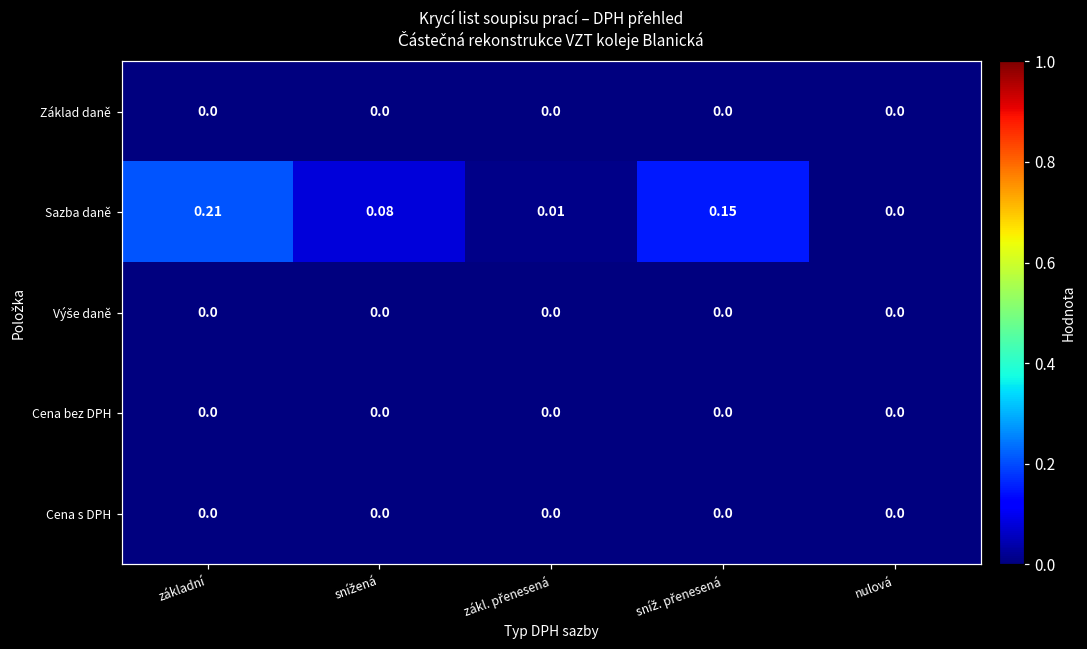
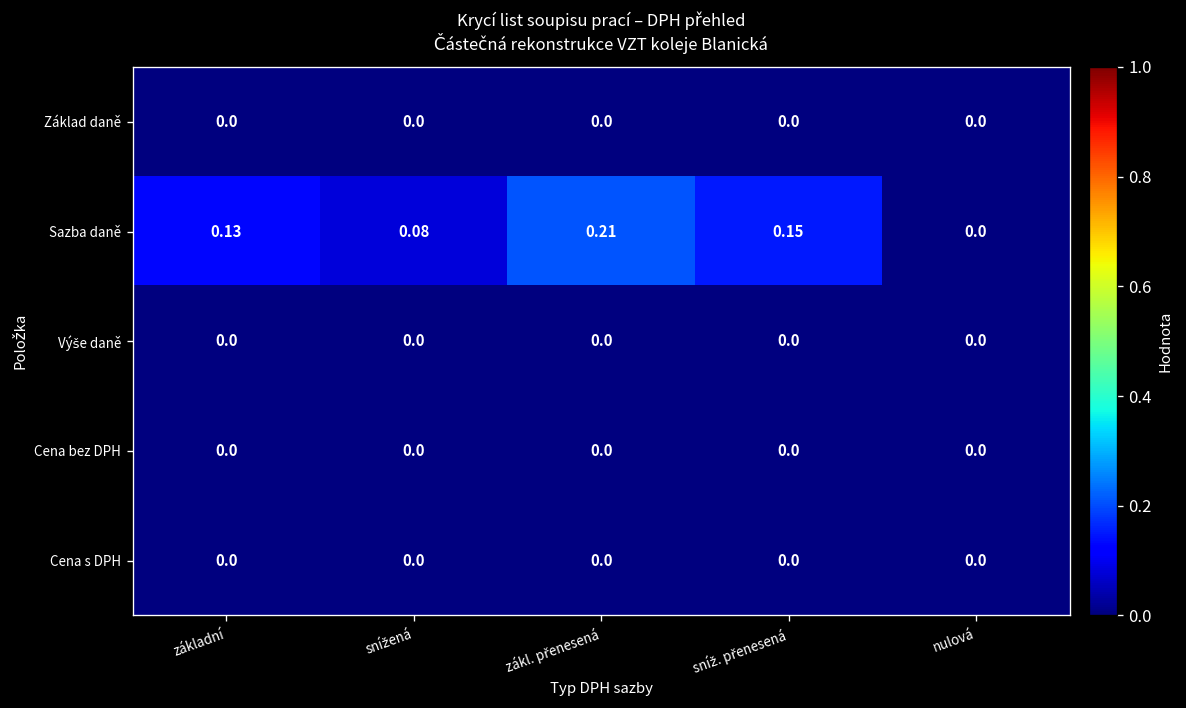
  {
    "Základ daně": {
      "základní": 0.0,
      "snížená": 0.0,
      "zákl. přenesená": 0.0,
      "sníž. přenesená": 0.0,
      "nulová": 0.0
    },
    "Sazba daně": {
-     "základní": 0.21,
+     "základní": 0.13,
      "snížená": 0.08,
-     "zákl. přenesená": 0.01,
+     "zákl. přenesená": 0.21,
      "sníž. přenesená": 0.15,
      "nulová": 0.0
    },
    "Výše daně": {
      "základní": 0.0,
      "snížená": 0.0,
      "zákl. přenesená": 0.0,
      "sníž. přenesená": 0.0,
      "nulová": 0.0
    },
    "Cena bez DPH": {
      "základní": 0.0,
      "snížená": 0.0,
      "zákl. přenesená": 0.0,
      "sníž. přenesená": 0.0,
      "nulová": 0.0
    },
    "Cena s DPH": {
      "základní": 0.0,
      "snížená": 0.0,
      "zákl. přenesená": 0.0,
      "sníž. přenesená": 0.0,
      "nulová": 0.0
    }
  }
